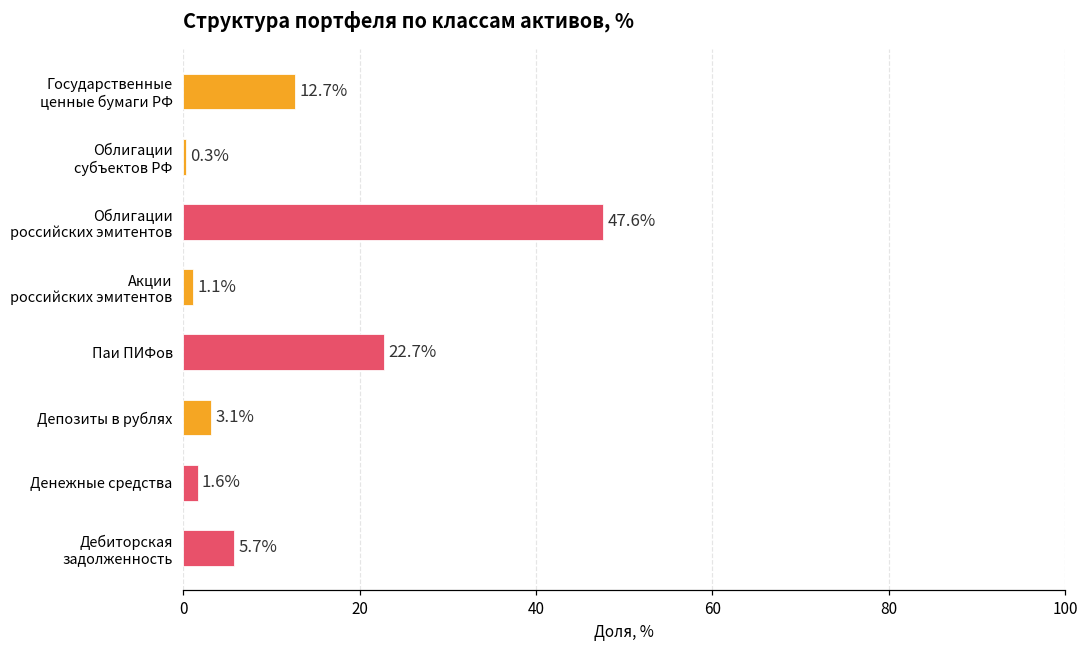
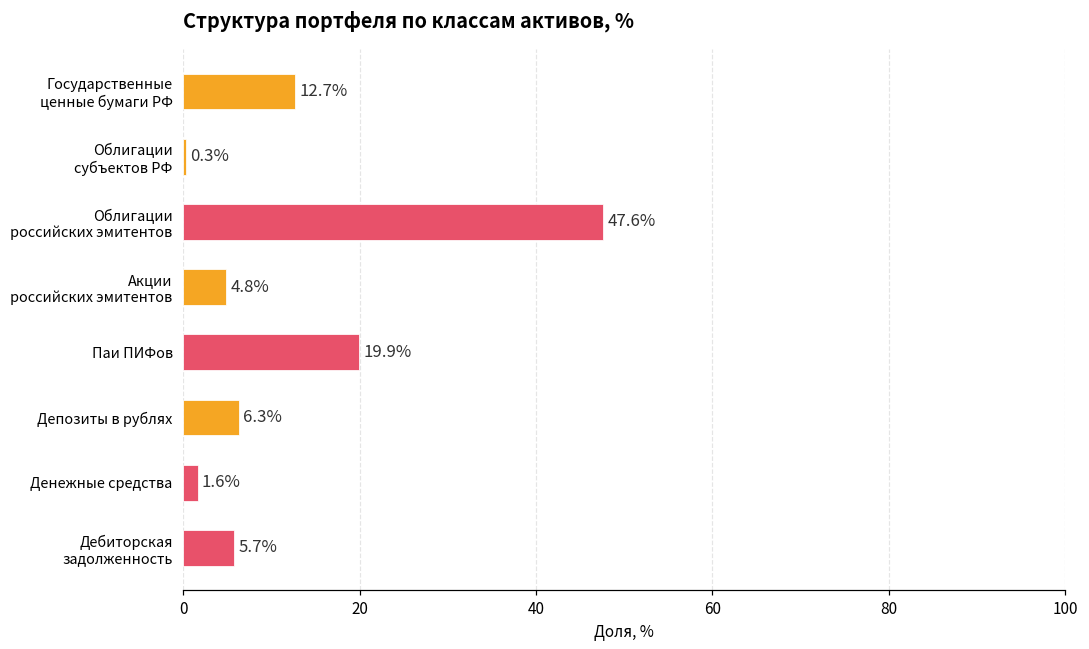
  {
    "Государственные ценные бумаги РФ": "12.7%",
    "Облигации субъектов РФ": "0.3%",
    "Облигации российских эмитентов": "47.6%",
-   "Акции российских эмитентов": "1.1%",
-   "Паи ПИФов": "22.7%",
-   "Депозиты в рублях": "3.1%",
+   "Акции российских эмитентов": "4.8%",
+   "Паи ПИФов": "19.9%",
+   "Депозиты в рублях": "6.3%",
    "Денежные средства": "1.6%",
    "Дебиторская задолженность": "5.7%"
  }
